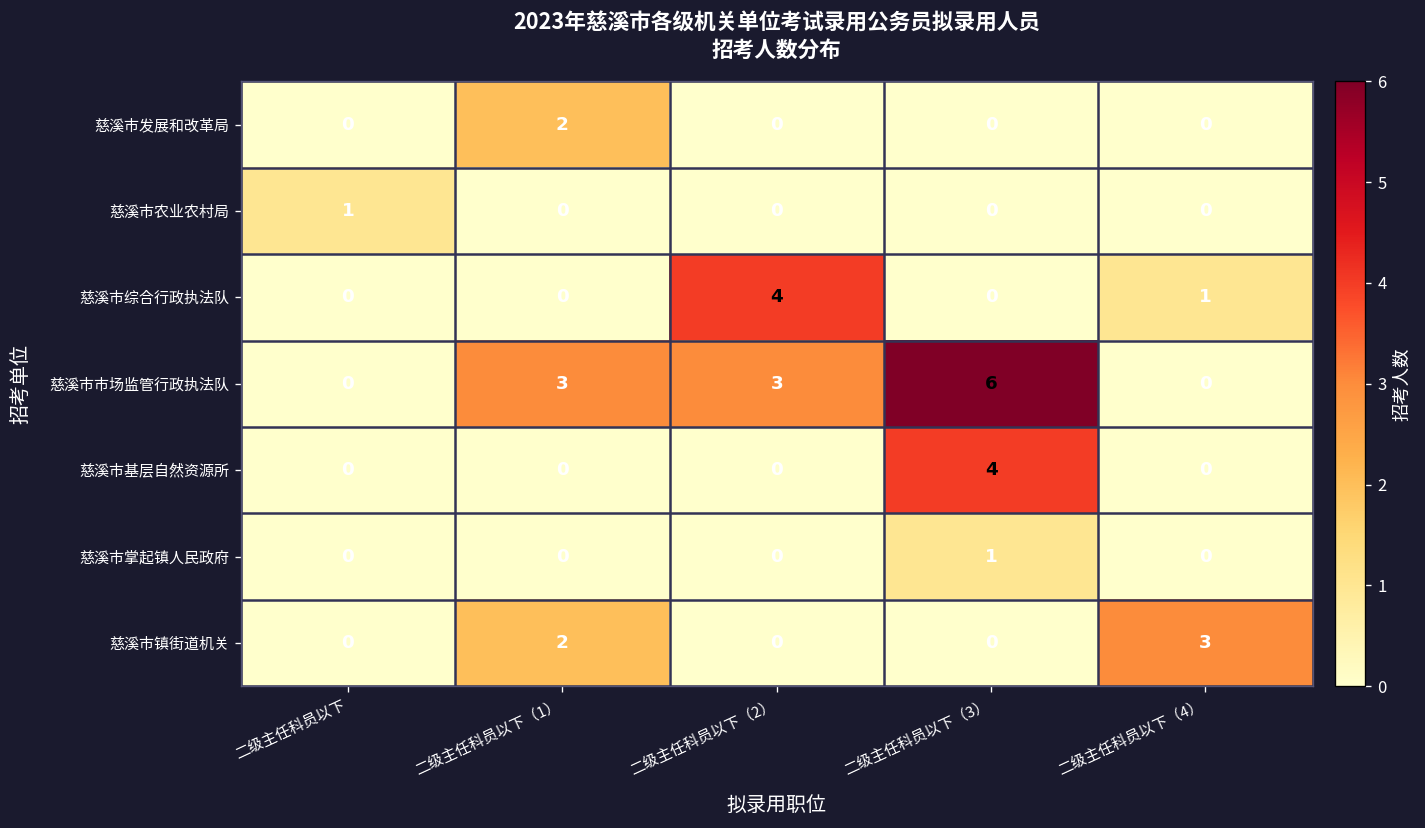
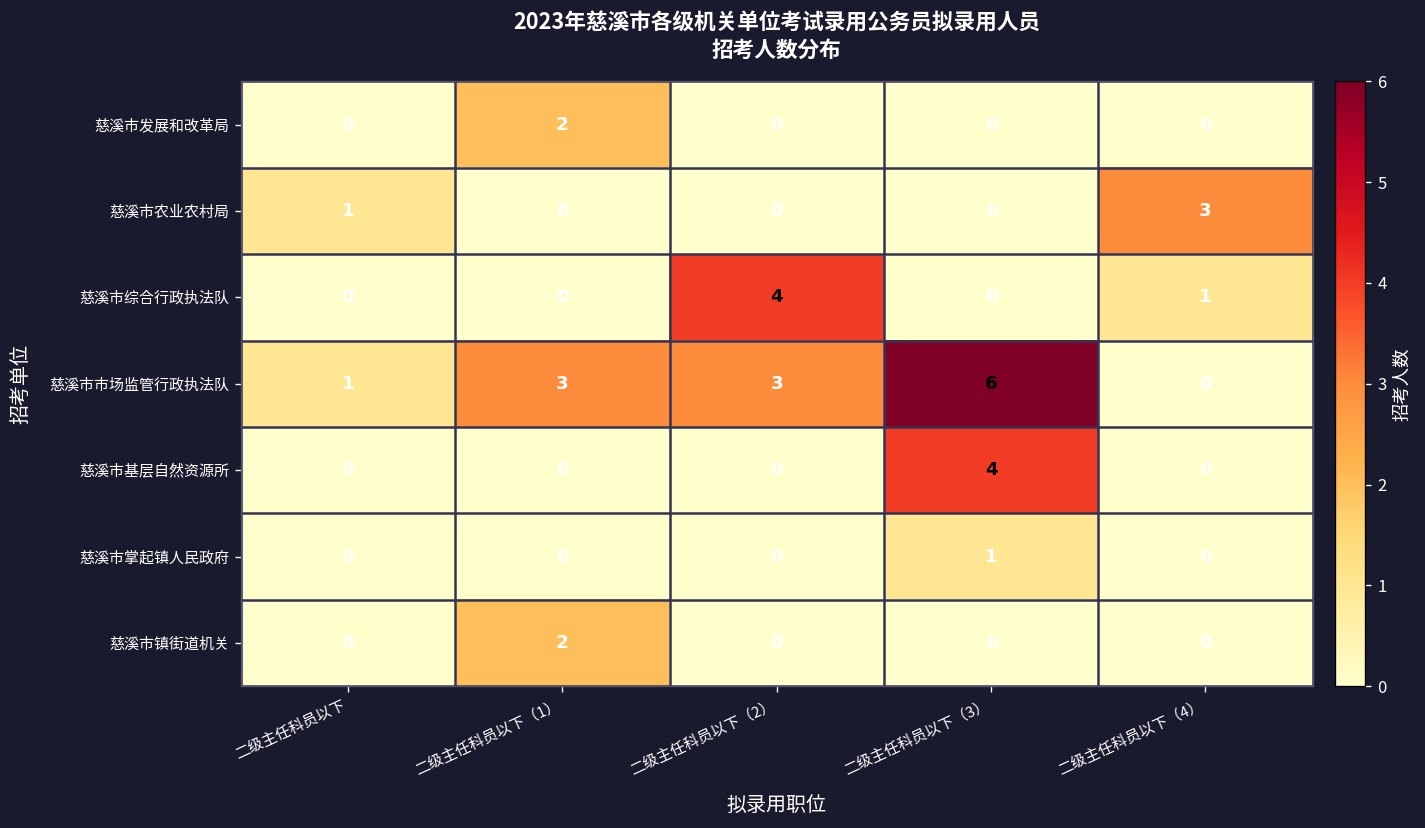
  {
    "慈溪市发展和改革局": {
      "二级主任科员以下": 0,
      "二级主任科员以下（1）": 2,
      "二级主任科员以下（2）": 0,
      "二级主任科员以下（3）": 0,
      "二级主任科员以下（4）": 0
    },
    "慈溪市农业农村局": {
      "二级主任科员以下": 1,
      "二级主任科员以下（1）": 0,
      "二级主任科员以下（2）": 0,
      "二级主任科员以下（3）": 0,
-     "二级主任科员以下（4）": 0
+     "二级主任科员以下（4）": 3
    },
    "慈溪市综合行政执法队": {
      "二级主任科员以下": 0,
      "二级主任科员以下（1）": 0,
      "二级主任科员以下（2）": 4,
      "二级主任科员以下（3）": 0,
      "二级主任科员以下（4）": 1
    },
    "慈溪市市场监管行政执法队": {
-     "二级主任科员以下": 0,
+     "二级主任科员以下": 1,
      "二级主任科员以下（1）": 3,
      "二级主任科员以下（2）": 3,
      "二级主任科员以下（3）": 6,
      "二级主任科员以下（4）": 0
    },
    "慈溪市基层自然资源所": {
      "二级主任科员以下": 0,
      "二级主任科员以下（1）": 0,
      "二级主任科员以下（2）": 0,
      "二级主任科员以下（3）": 4,
      "二级主任科员以下（4）": 0
    },
    "慈溪市掌起镇人民政府": {
      "二级主任科员以下": 0,
      "二级主任科员以下（1）": 0,
      "二级主任科员以下（2）": 0,
      "二级主任科员以下（3）": 1,
      "二级主任科员以下（4）": 0
    },
    "慈溪市镇街道机关": {
      "二级主任科员以下": 0,
      "二级主任科员以下（1）": 2,
      "二级主任科员以下（2）": 0,
      "二级主任科员以下（3）": 0,
-     "二级主任科员以下（4）": 3
+     "二级主任科员以下（4）": 0
    }
  }
